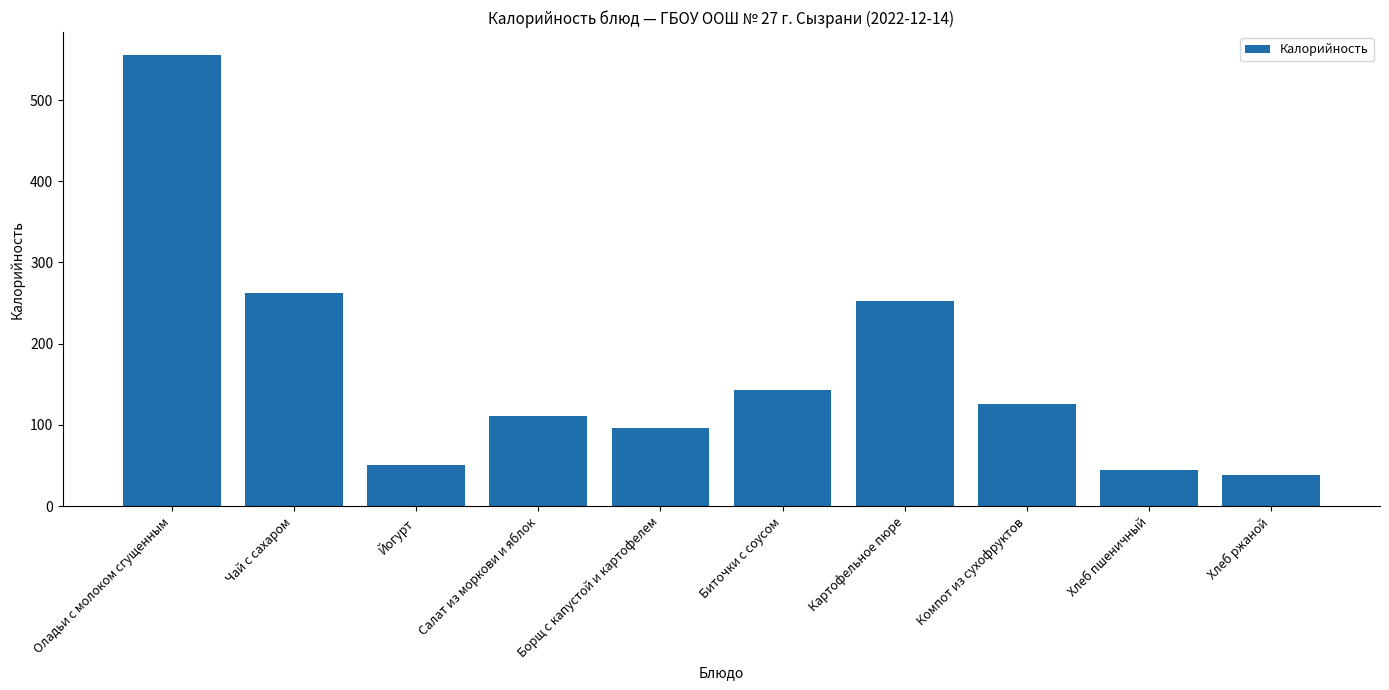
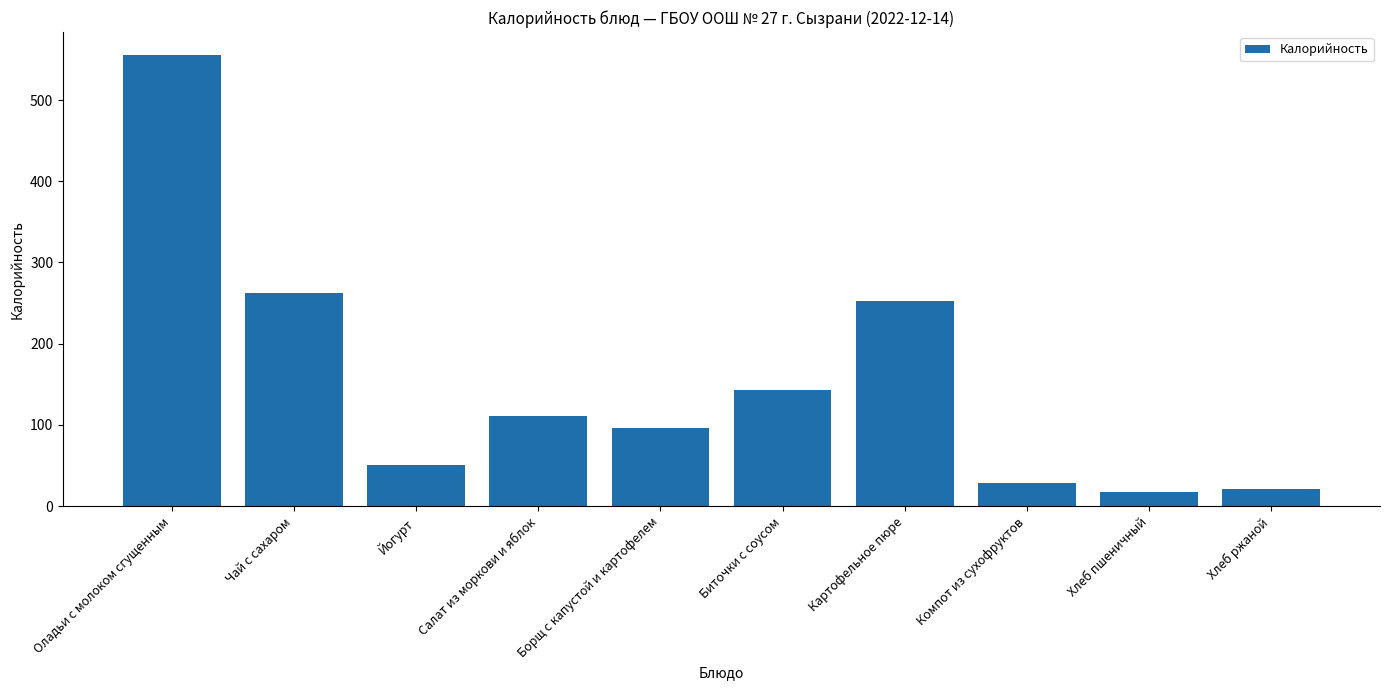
  {
    "Оладьи с молоком сгущенным": 560,
    "Чай с сахаром": 260,
    "Йогурт": 50,
    "Салат из моркови и яблок": 110,
    "Борщ с капустой и картофелем": 100,
    "Биточки с соусом": 140,
    "Картофельное пюре": 250,
-   "Компот из сухофруктов": 130,
-   "Хлеб пшеничный": 50,
-   "Хлеб ржаной": 40
+   "Компот из сухофруктов": 30,
+   "Хлеб пшеничный": 20,
+   "Хлеб ржаной": 20
  }
